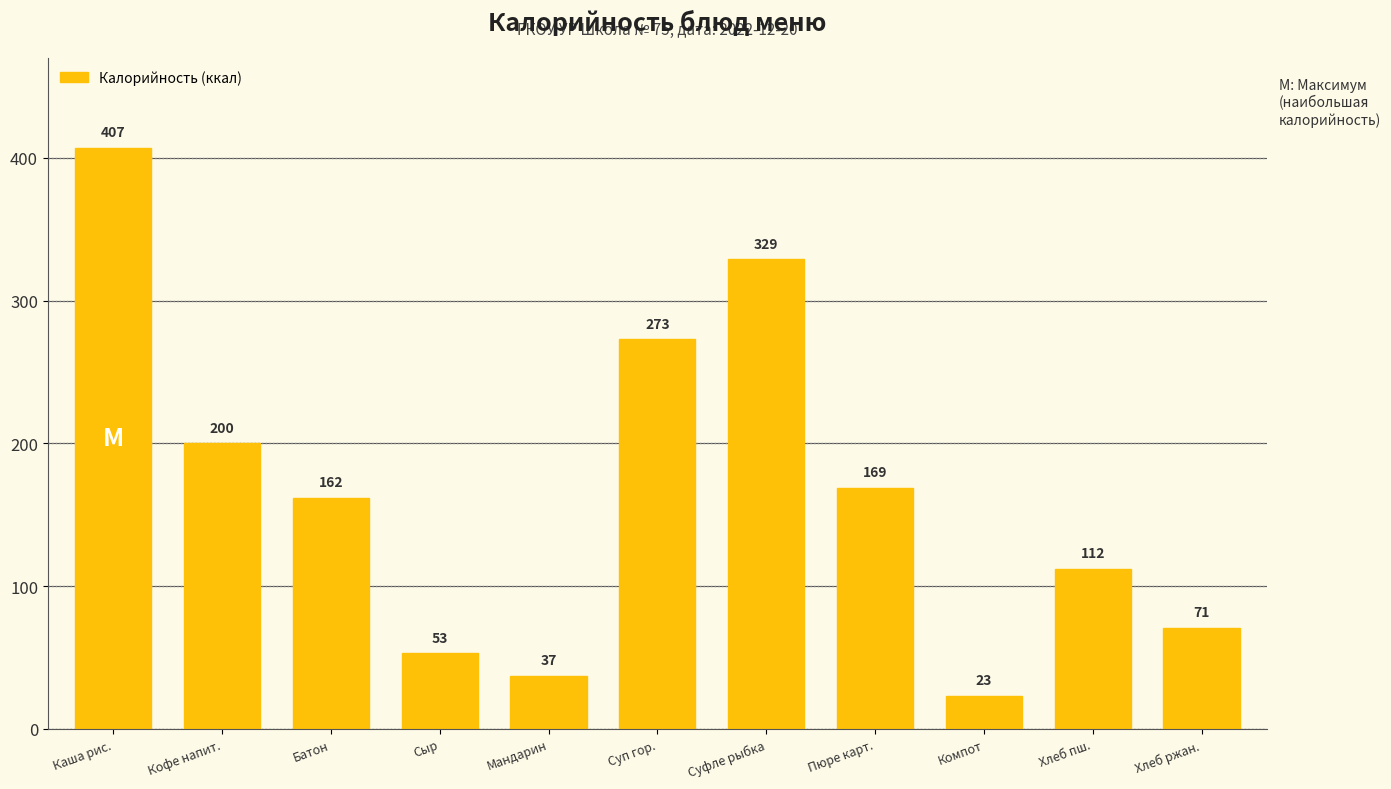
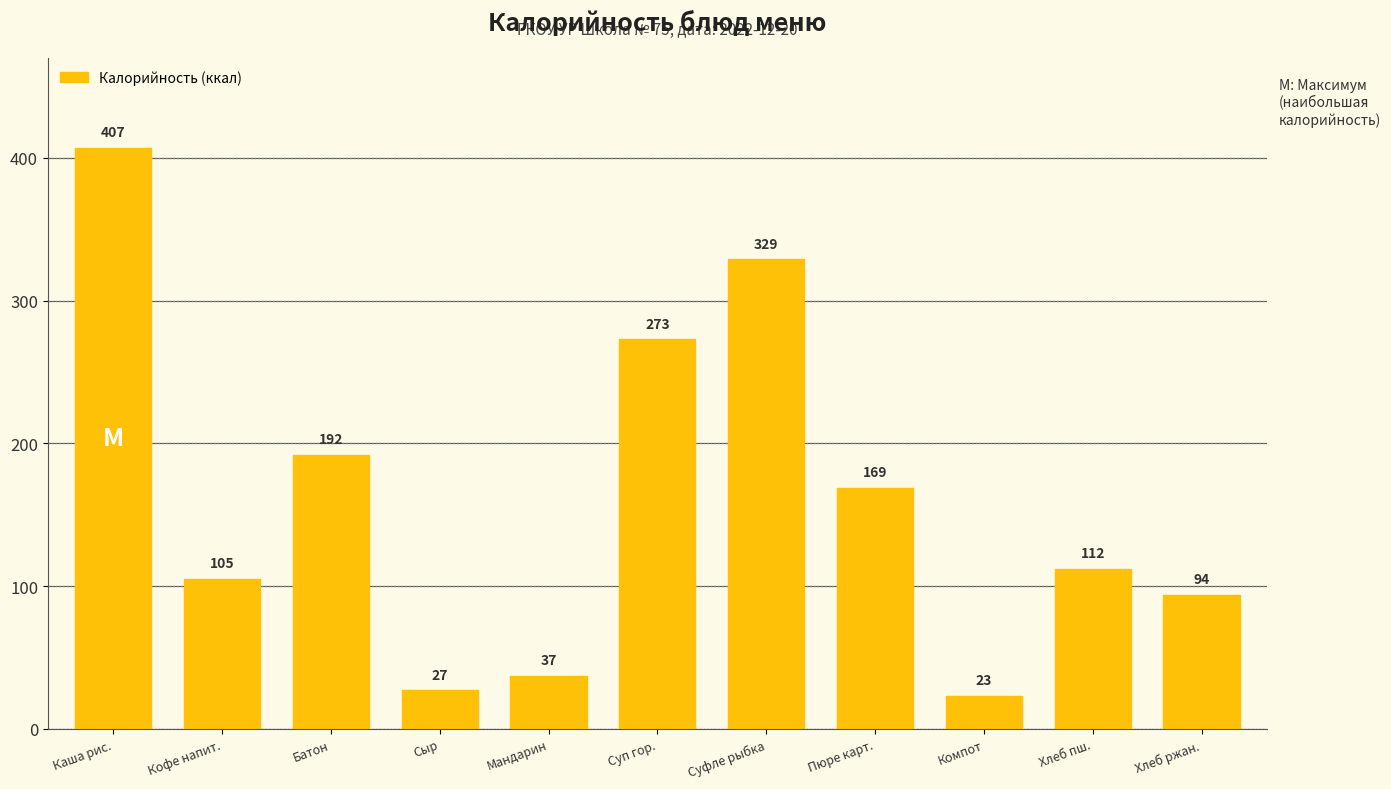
  {
    "Каша рис.": 407,
-   "Кофе напит.": 200,
-   "Батон": 162,
-   "Сыр": 53,
+   "Кофе напит.": 105,
+   "Батон": 192,
+   "Сыр": 27,
    "Мандарин": 37,
    "Суп гор.": 273,
    "Суфле рыбка": 329,
    "Пюре карт.": 169,
    "Компот": 23,
    "Хлеб пш.": 112,
-   "Хлеб ржан.": 71
+   "Хлеб ржан.": 94
  }
